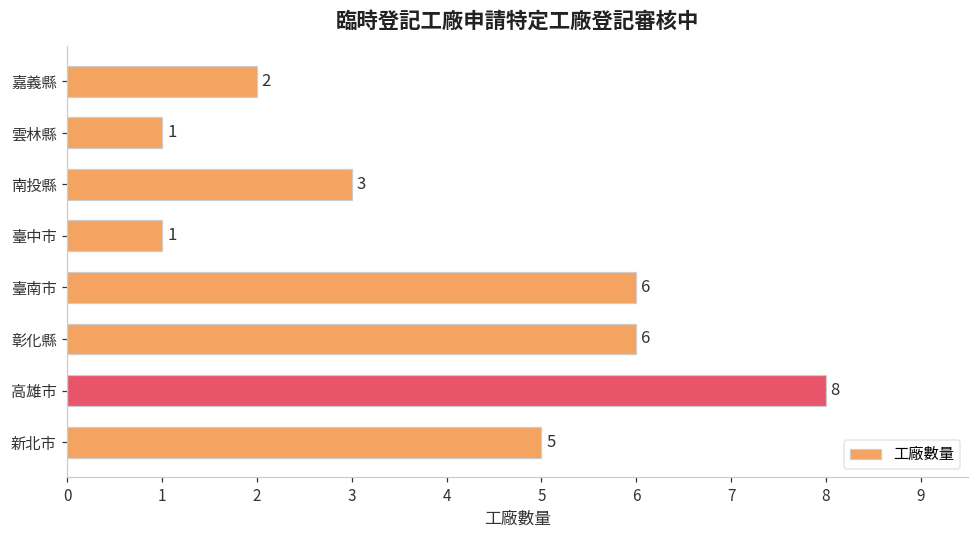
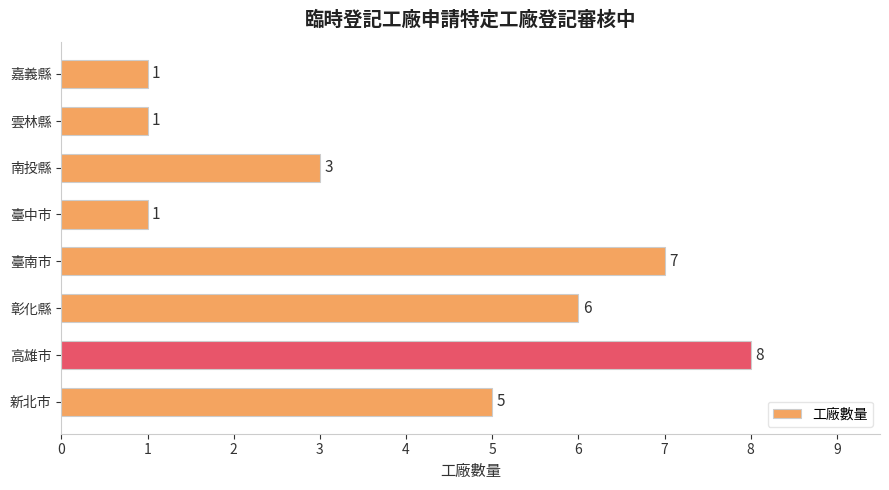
  {
-   "嘉義縣": 2,
+   "嘉義縣": 1,
    "雲林縣": 1,
    "南投縣": 3,
    "臺中市": 1,
-   "臺南市": 6,
+   "臺南市": 7,
    "彰化縣": 6,
    "高雄市": 8,
    "新北市": 5
  }
